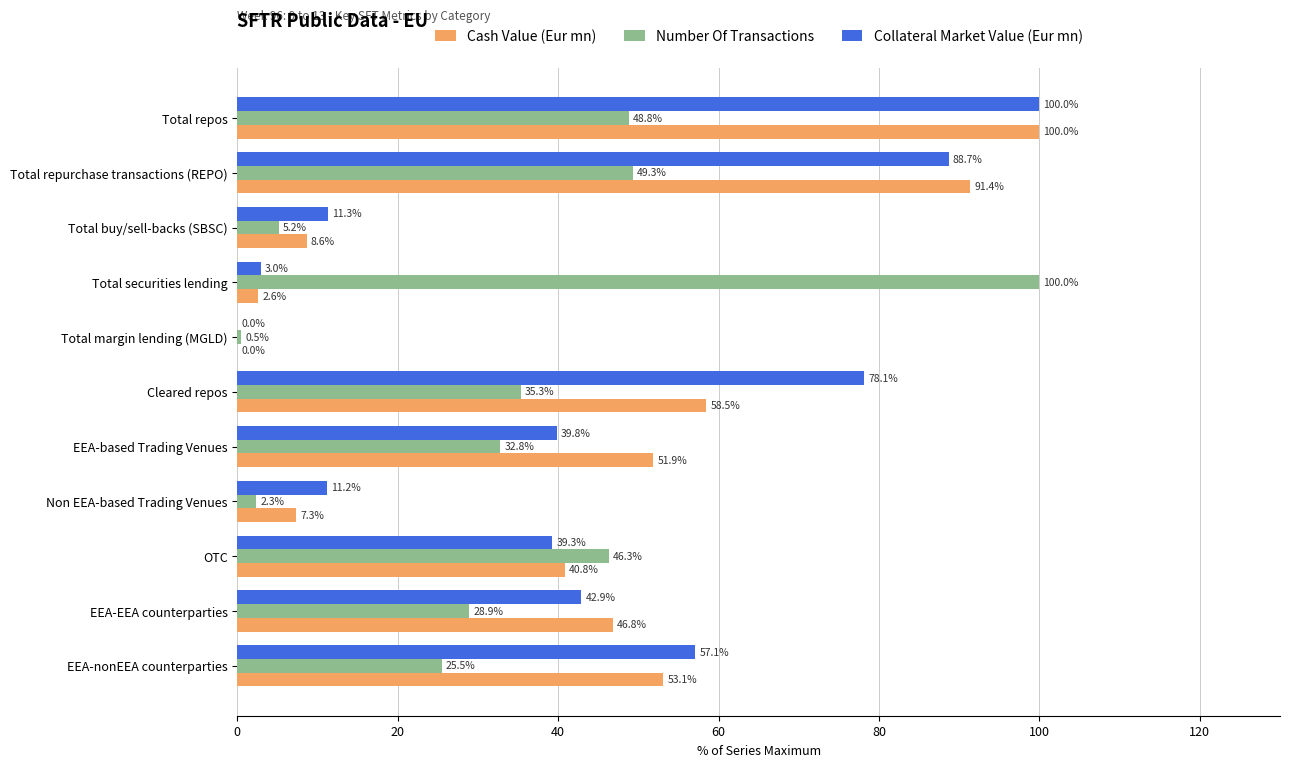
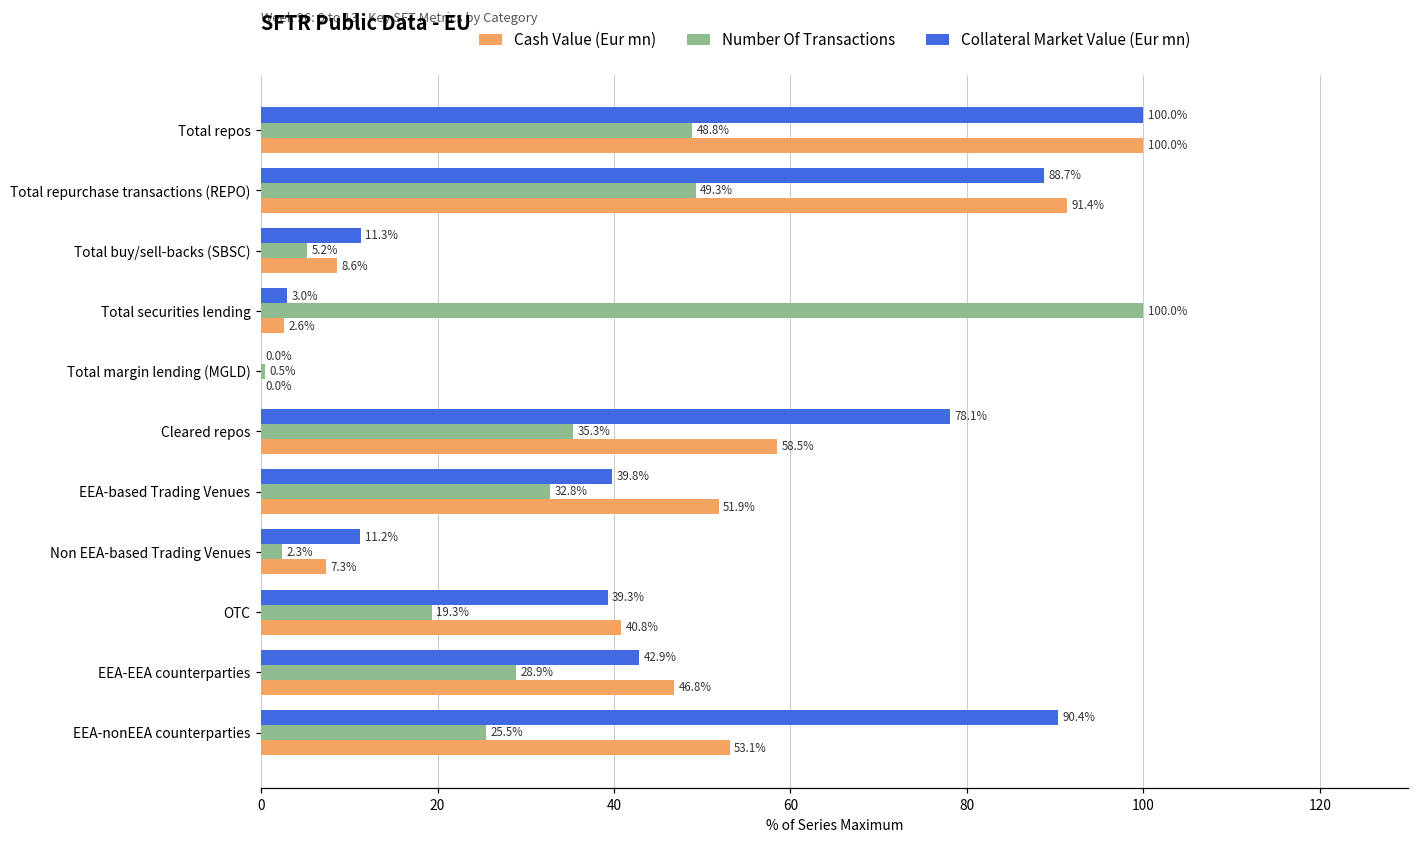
  {
    "Cash Value (Eur mn)": {
      "Total repos": "100.0%",
      "Total repurchase transactions (REPO)": "91.4%",
      "Total buy/sell-backs (SBSC)": "8.6%",
      "Total securities lending": "2.6%",
      "Total margin lending (MGLD)": "0.0%",
      "Cleared repos": "58.5%",
      "EEA-based Trading Venues": "51.9%",
      "Non EEA-based Trading Venues": "7.3%",
      "OTC": "40.8%",
      "EEA-EEA counterparties": "46.8%",
      "EEA-nonEEA counterparties": "53.1%"
    },
    "Number Of Transactions": {
      "Total repos": "48.8%",
      "Total repurchase transactions (REPO)": "49.3%",
      "Total buy/sell-backs (SBSC)": "5.2%",
      "Total securities lending": "100.0%",
      "Total margin lending (MGLD)": "0.5%",
      "Cleared repos": "35.3%",
      "EEA-based Trading Venues": "32.8%",
      "Non EEA-based Trading Venues": "2.3%",
-     "OTC": "46.3%",
+     "OTC": "19.3%",
      "EEA-EEA counterparties": "28.9%",
      "EEA-nonEEA counterparties": "25.5%"
    },
    "Collateral Market Value (Eur mn)": {
      "Total repos": "100.0%",
      "Total repurchase transactions (REPO)": "88.7%",
      "Total buy/sell-backs (SBSC)": "11.3%",
      "Total securities lending": "3.0%",
      "Total margin lending (MGLD)": "0.0%",
      "Cleared repos": "78.1%",
      "EEA-based Trading Venues": "39.8%",
      "Non EEA-based Trading Venues": "11.2%",
      "OTC": "39.3%",
      "EEA-EEA counterparties": "42.9%",
-     "EEA-nonEEA counterparties": "57.1%"
+     "EEA-nonEEA counterparties": "90.4%"
    }
  }
